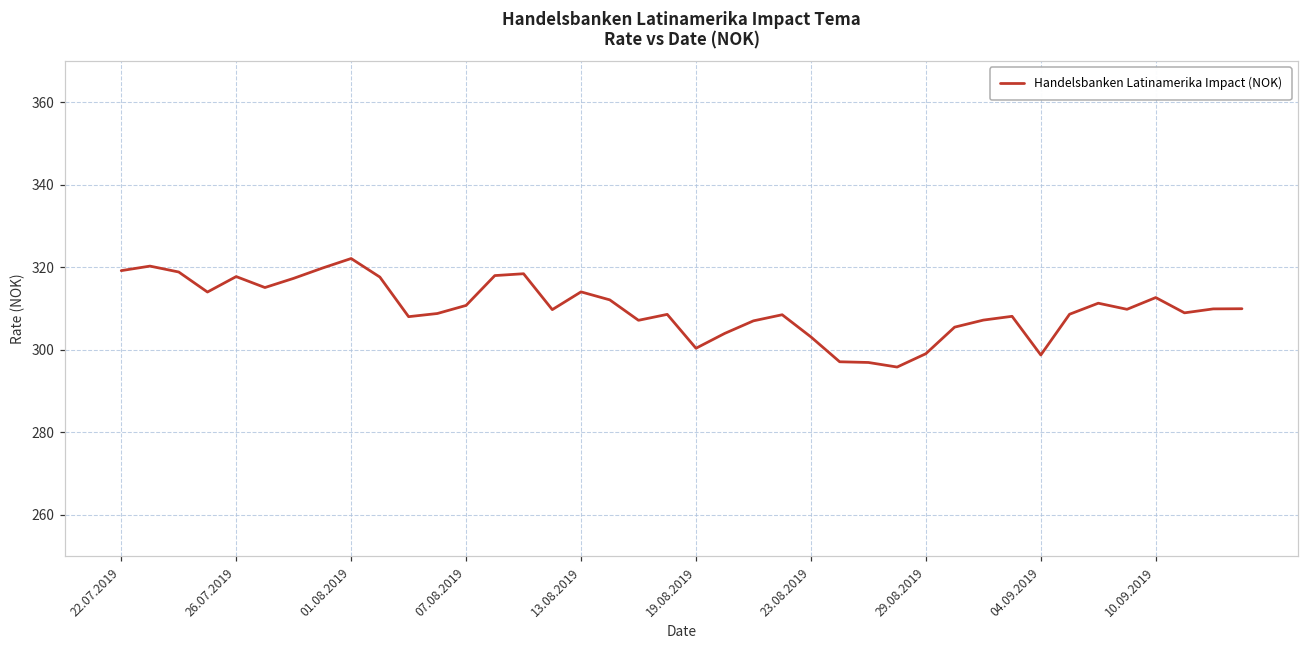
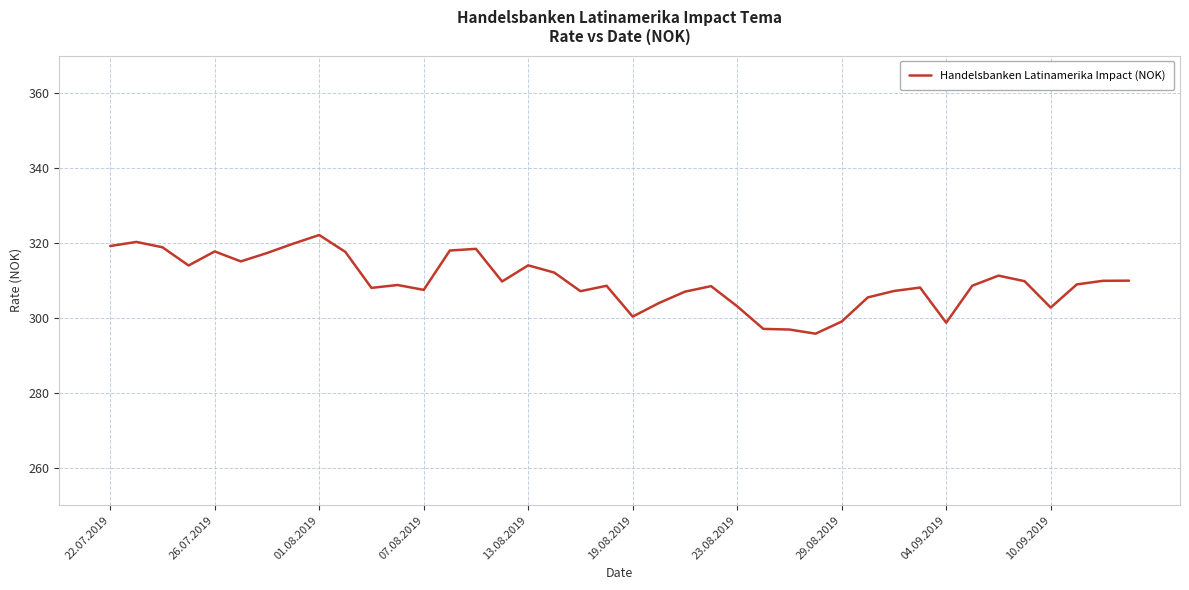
  {
    "22.07.2019": 319,
    "26.07.2019": 318,
    "01.08.2019": 322,
-   "07.08.2019": 311,
+   "07.08.2019": 307,
    "13.08.2019": 314,
    "19.08.2019": 300,
    "23.08.2019": 303,
    "29.08.2019": 299,
    "04.09.2019": 299,
-   "10.09.2019": 313
+   "10.09.2019": 303
  }
